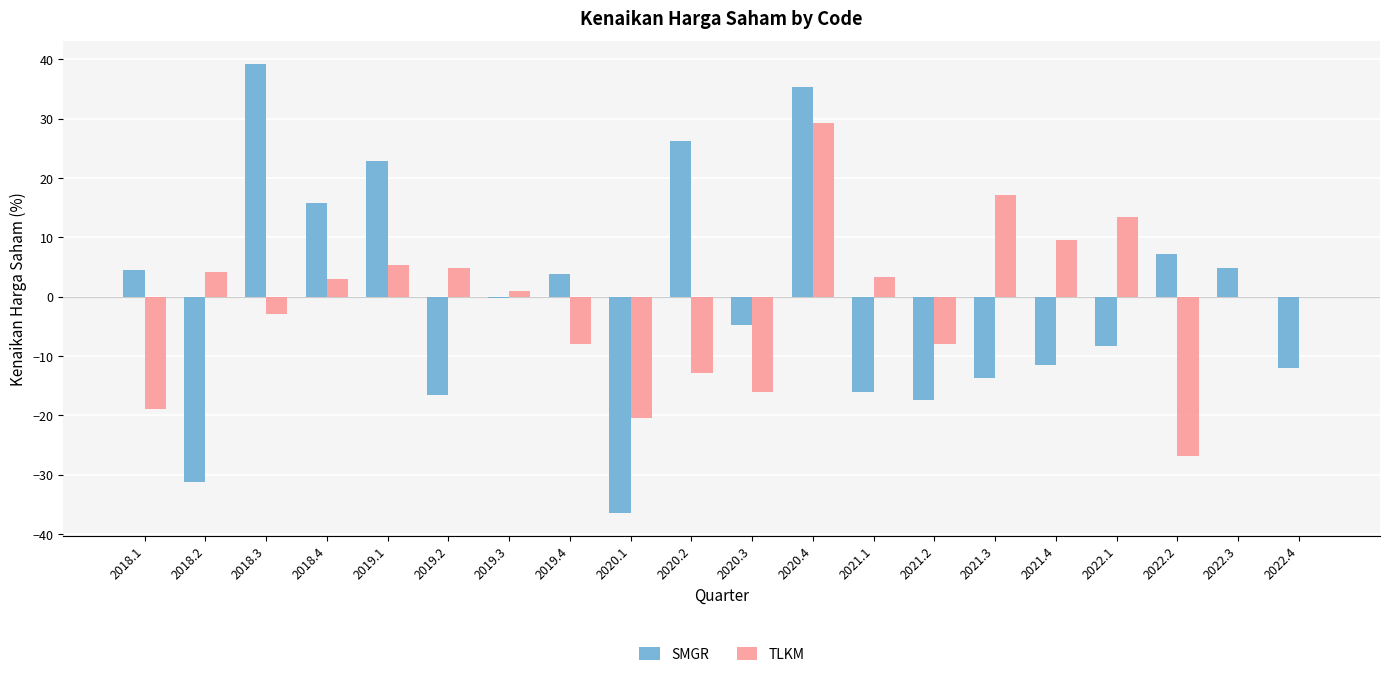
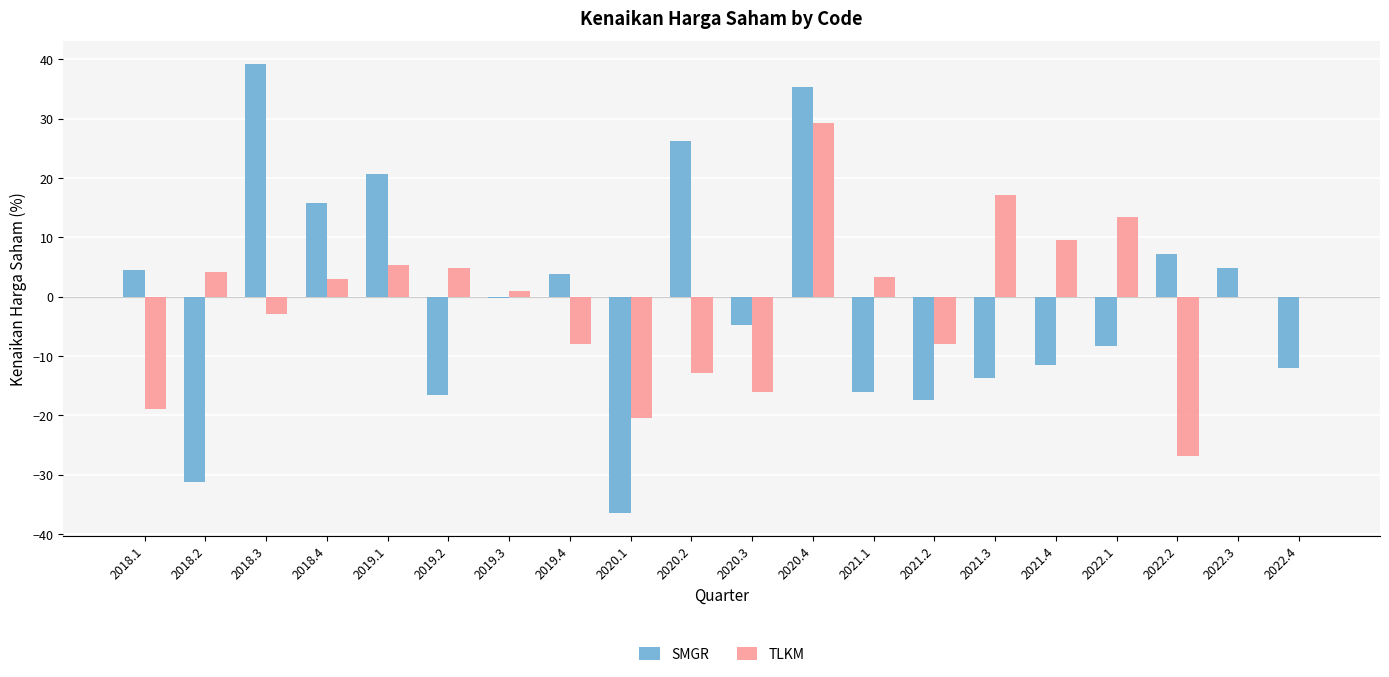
  {
    "SMGR": {
      "2018.1": 5,
      "2018.2": -31,
      "2018.3": 39,
      "2018.4": 16,
-     "2019.1": 23,
+     "2019.1": 21,
      "2019.2": -17,
      "2019.4": 4,
      "2020.1": -36,
      "2020.2": 26,
      "2020.3": -5,
      "2020.4": 35,
      "2021.1": -16,
      "2021.2": -17,
      "2021.3": -14,
      "2021.4": -12,
      "2022.1": -8,
      "2022.2": 7,
      "2022.3": 5,
      "2022.4": -12
    },
    "TLKM": {
      "2018.1": -19,
      "2018.2": 4,
      "2018.3": -3,
      "2018.4": 3,
      "2019.1": 5,
      "2019.2": 5,
      "2019.3": 1,
      "2019.4": -8,
      "2020.1": -20,
      "2020.2": -13,
      "2020.3": -16,
      "2020.4": 29,
      "2021.1": 3,
      "2021.2": -8,
      "2021.3": 17,
      "2021.4": 9,
      "2022.1": 13,
      "2022.2": -27,
      "2022.3": 0,
      "2022.4": 0
    }
  }
